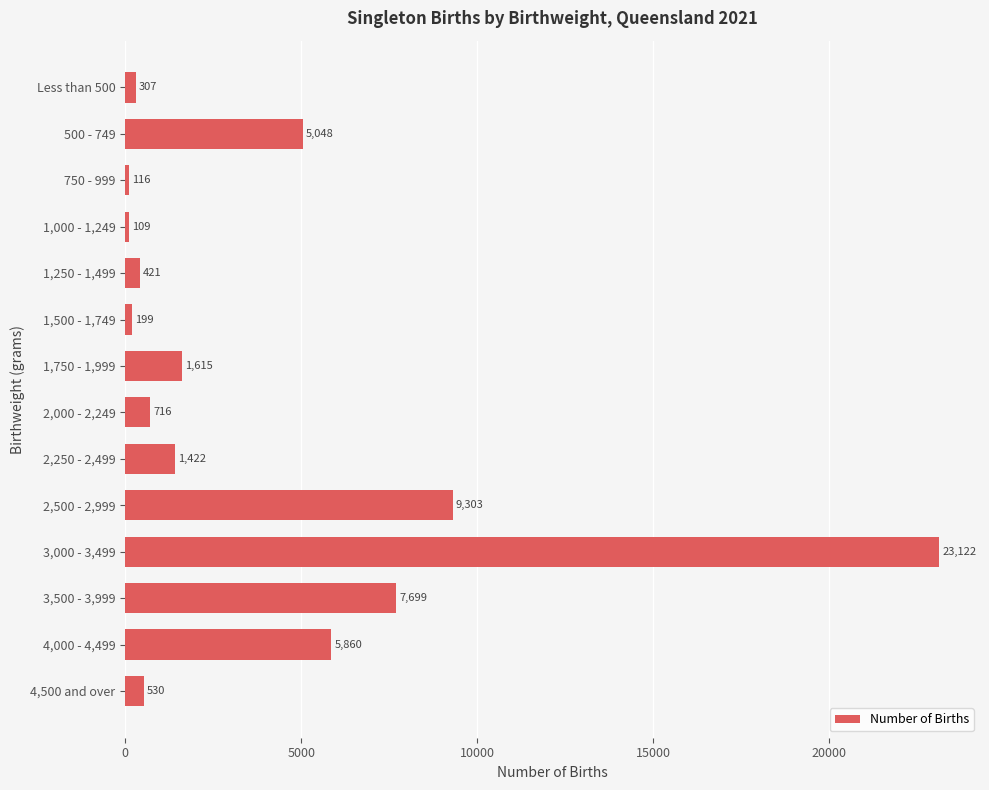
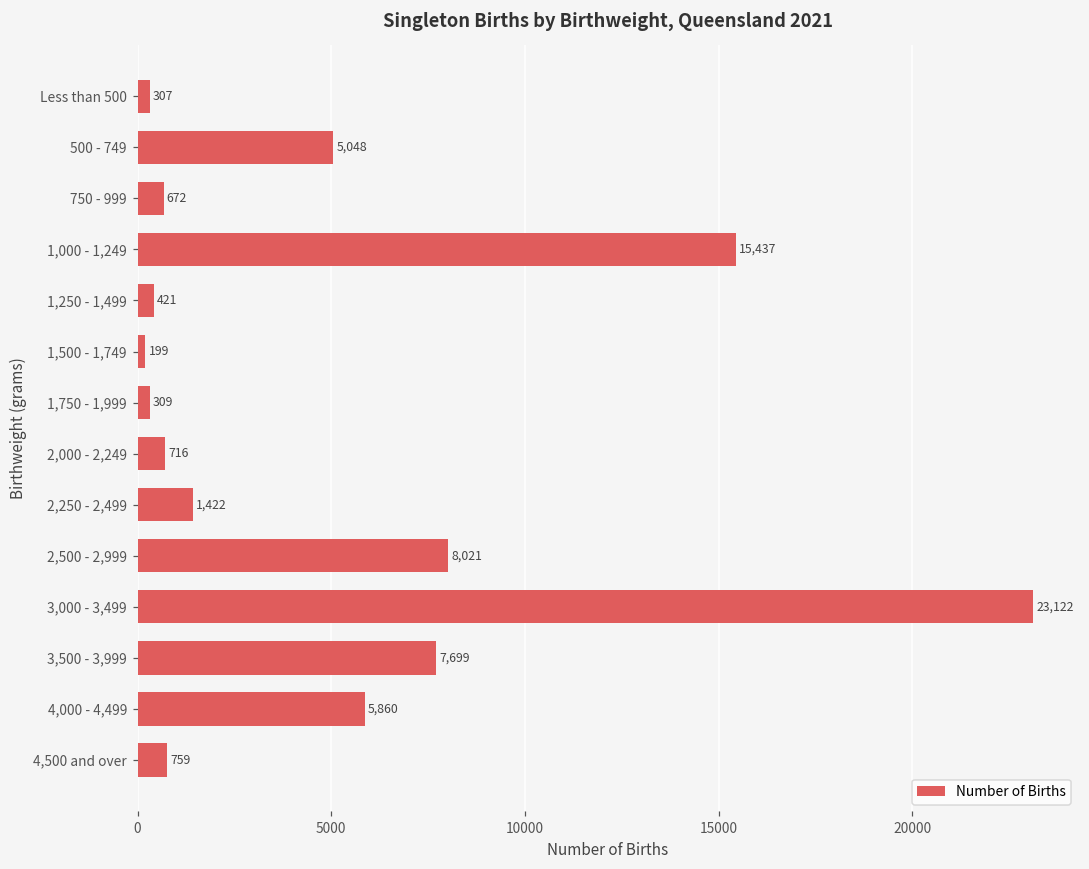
  {
    "Less than 500": "307",
    "500 - 749": "5,048",
-   "750 - 999": "116",
-   "1,000 - 1,249": "109",
+   "750 - 999": "672",
+   "1,000 - 1,249": "15,437",
    "1,250 - 1,499": "421",
    "1,500 - 1,749": "199",
-   "1,750 - 1,999": "1,615",
+   "1,750 - 1,999": "309",
    "2,000 - 2,249": "716",
    "2,250 - 2,499": "1,422",
-   "2,500 - 2,999": "9,303",
+   "2,500 - 2,999": "8,021",
    "3,000 - 3,499": "23,122",
    "3,500 - 3,999": "7,699",
    "4,000 - 4,499": "5,860",
-   "4,500 and over": "530"
+   "4,500 and over": "759"
  }
